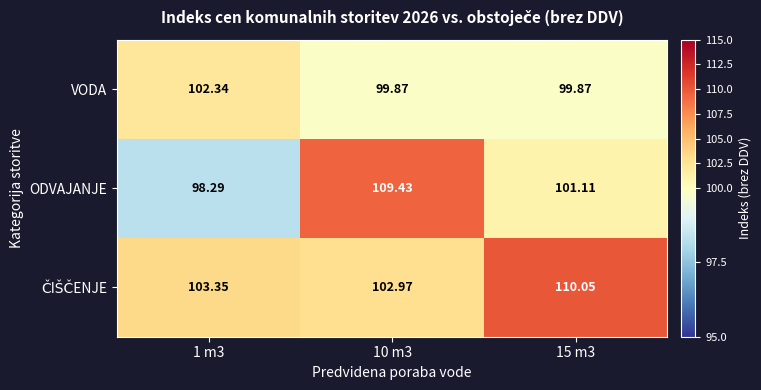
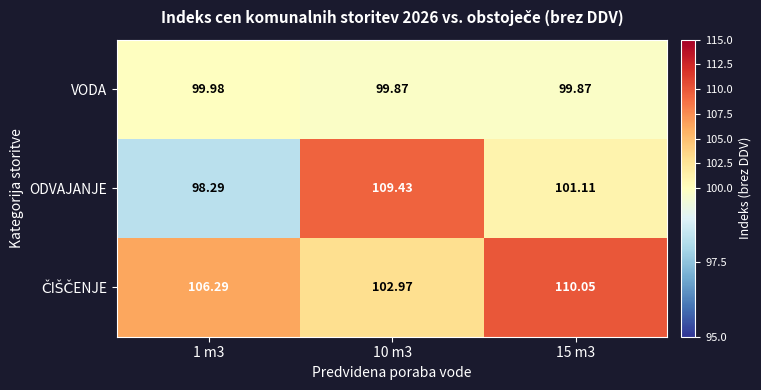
  {
    "VODA": {
-     "1 m3": 102.34,
+     "1 m3": 99.98,
      "10 m3": 99.87,
      "15 m3": 99.87
    },
    "ODVAJANJE": {
      "1 m3": 98.29,
      "10 m3": 109.43,
      "15 m3": 101.11
    },
    "ČIŠČENJE": {
-     "1 m3": 103.35,
+     "1 m3": 106.29,
      "10 m3": 102.97,
      "15 m3": 110.05
    }
  }
